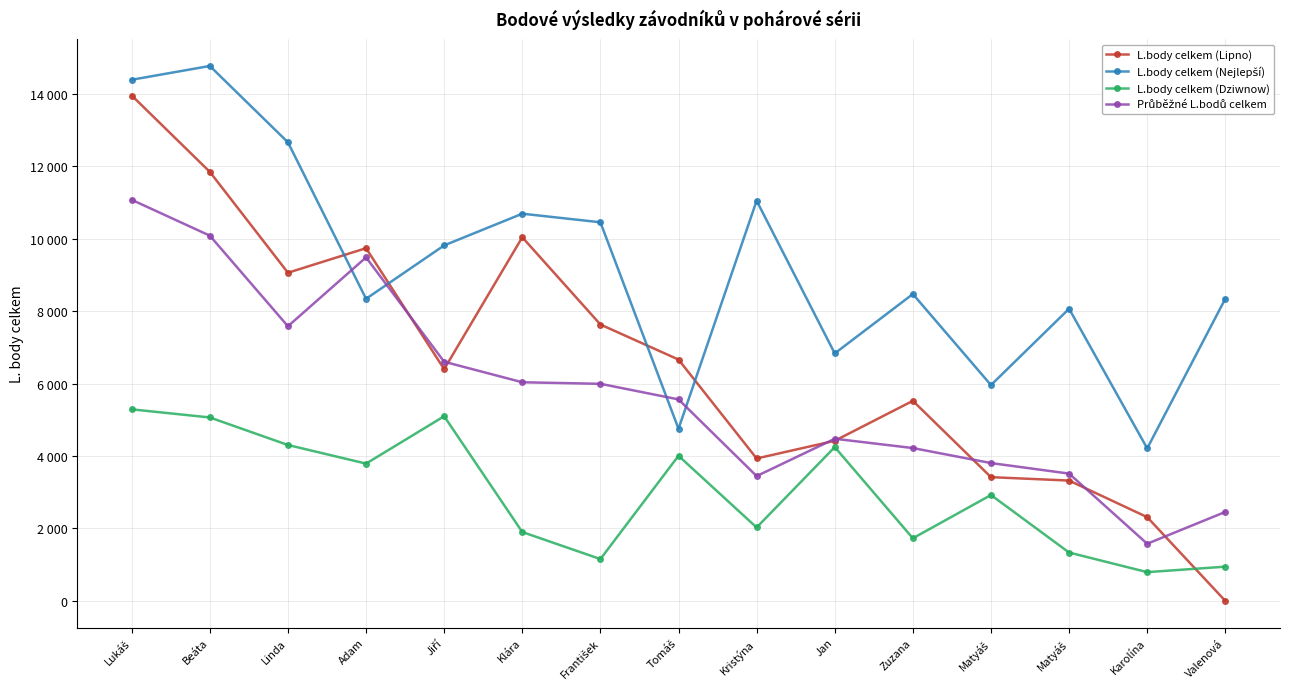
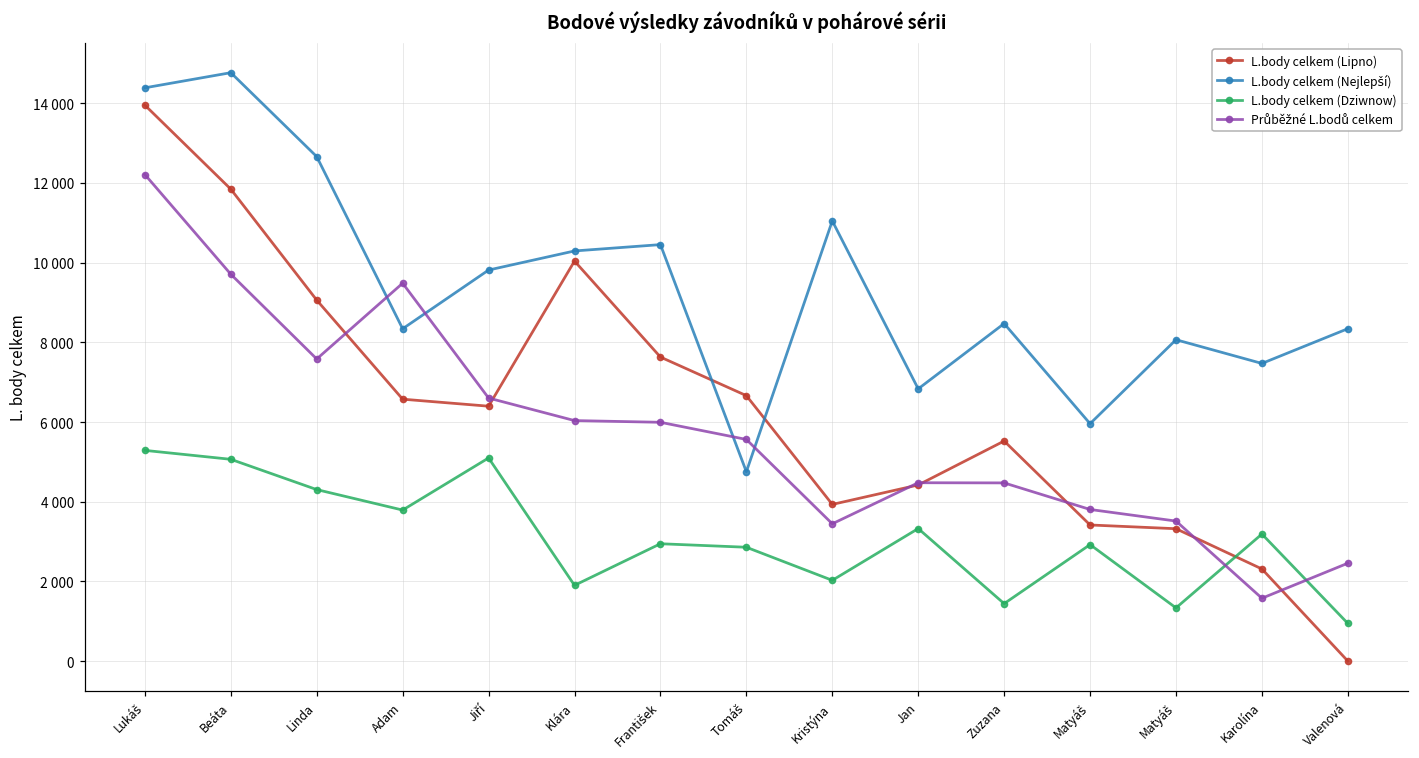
  {
    "L.body celkem (Lipno)": {
      "Lukáš": 14000,
      "Beáta": 11800,
      "Linda": 9100,
-     "Adam": 9700,
+     "Adam": 6600,
      "Jiří": 6400,
      "Klára": 10000,
      "František": 7600,
      "Tomáš": 6700,
      "Kristýna": 3900,
      "Zuzana": 5500,
      "Karolína": 2300,
      "Valenová": 0
    },
    "L.body celkem (Nejlepší)": {
      "Lukáš": 14400,
      "Beáta": 14800,
      "Linda": 12700,
      "Adam": 8300,
      "Jiří": 9800,
-     "Klára": 10700,
+     "Klára": 10300,
      "František": 10500,
      "Tomáš": 4800,
      "Kristýna": 11000,
      "Jan": 6800,
      "Zuzana": 8500,
-     "Karolína": 4200,
+     "Karolína": 7500,
      "Valenová": 8300
    },
    "L.body celkem (Dziwnow)": {
      "Lukáš": 5300,
      "Beáta": 5100,
      "Linda": 4300,
      "Adam": 3800,
      "Jiří": 5100,
      "Klára": 1900,
-     "František": 1200,
-     "Tomáš": 4000,
+     "František": 2900,
+     "Tomáš": 2900,
      "Kristýna": 2000,
-     "Jan": 4200,
-     "Zuzana": 1700,
-     "Karolína": 800,
+     "Jan": 3300,
+     "Zuzana": 1400,
+     "Karolína": 3200,
      "Valenová": 900
    },
    "Průběžné L.bodů celkem": {
-     "Lukáš": 11100,
-     "Beáta": 10100,
+     "Lukáš": 12200,
+     "Beáta": 9700,
      "Linda": 7600,
      "Adam": 9500,
      "Jiří": 6600,
      "Klára": 6000,
      "František": 6000,
      "Tomáš": 5600,
      "Kristýna": 3400,
-     "Zuzana": 4200,
+     "Zuzana": 4500,
      "Karolína": 1600,
      "Valenová": 2500
    }
  }
